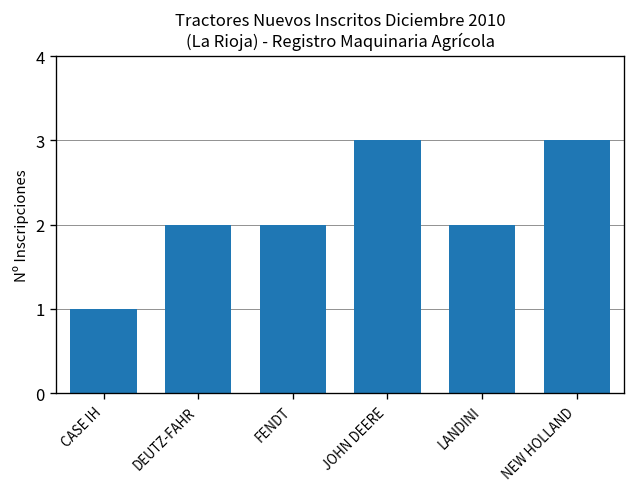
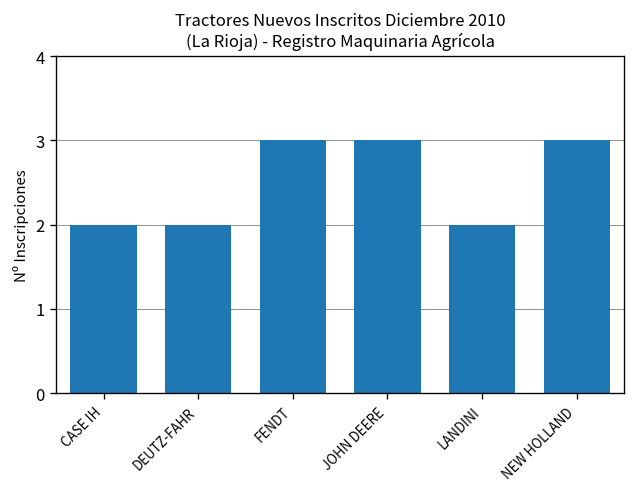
  {
-   "CASE IH": 1,
+   "CASE IH": 2,
    "DEUTZ-FAHR": 2,
-   "FENDT": 2,
+   "FENDT": 3,
    "JOHN DEERE": 3,
    "LANDINI": 2,
    "NEW HOLLAND": 3
  }
